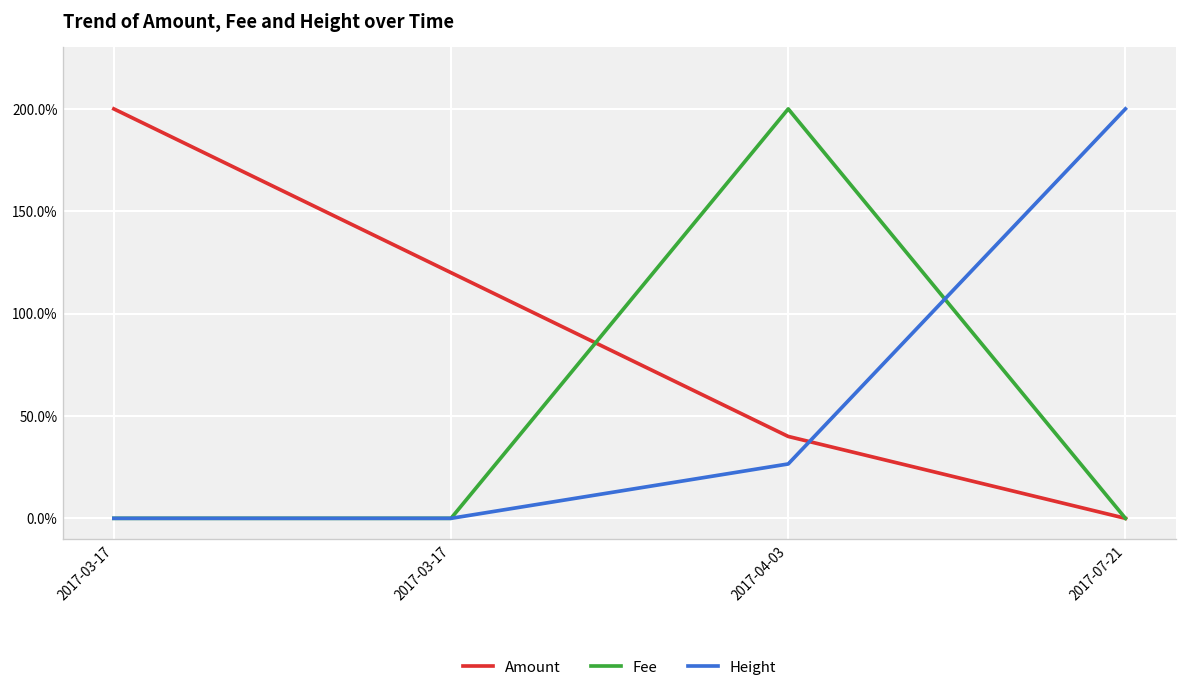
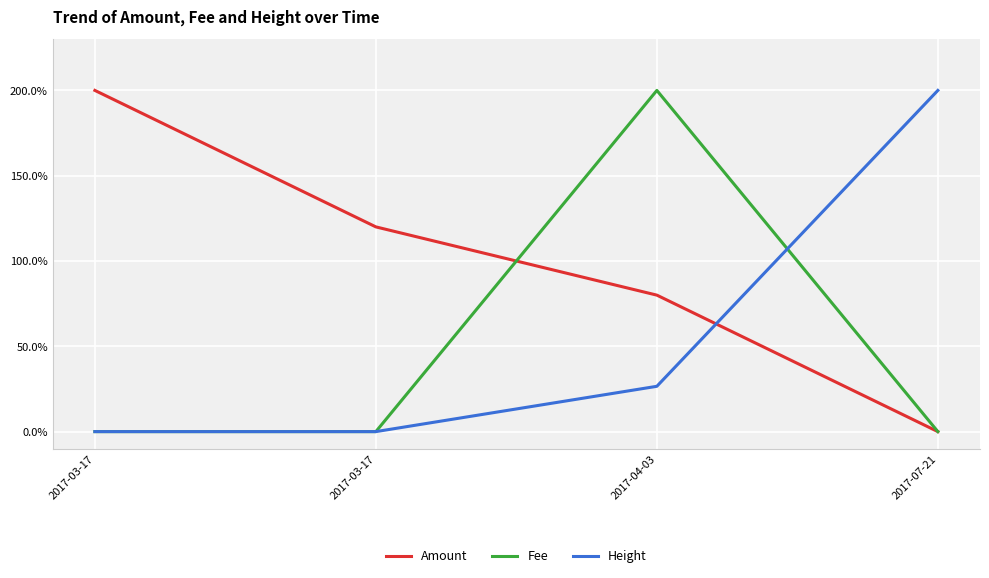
  {
    "Amount": {
-     "2017-04-03": "40%"
+     "2017-04-03": "80%"
    },
    "Fee": {
      "2017-04-03": "200%"
    },
    "Height": {
      "2017-04-03": "27%",
      "2017-07-21": "200%"
    }
  }
